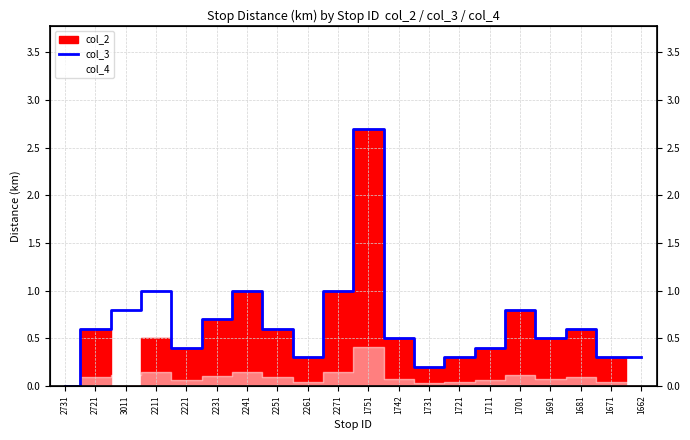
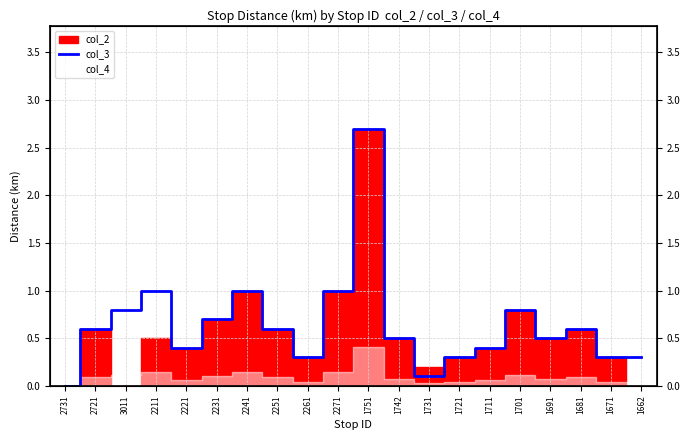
  {
    "col_3": {
      "2721": 0.6,
      "3011": 0.8,
      "2211": 1.0,
      "2221": 0.4,
      "2231": 0.7,
      "2241": 1.0,
      "2251": 0.6,
      "2261": 0.3,
      "2271": 1.0,
      "1751": 2.7,
      "1742": 0.5,
-     "1731": 0.2,
+     "1731": 0.1,
      "1721": 0.3,
      "1711": 0.4,
      "1701": 0.8,
      "1691": 0.5,
      "1681": 0.6,
      "1671": 0.3,
      "1662": 0.3
    }
  }
